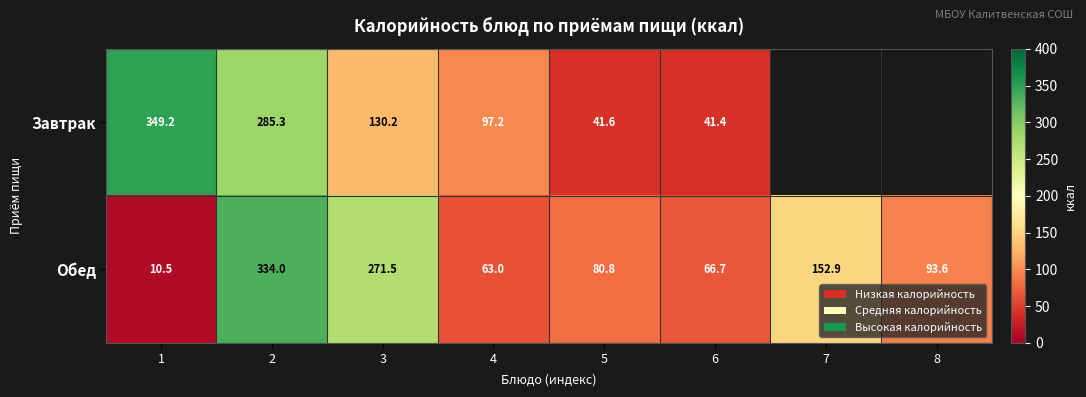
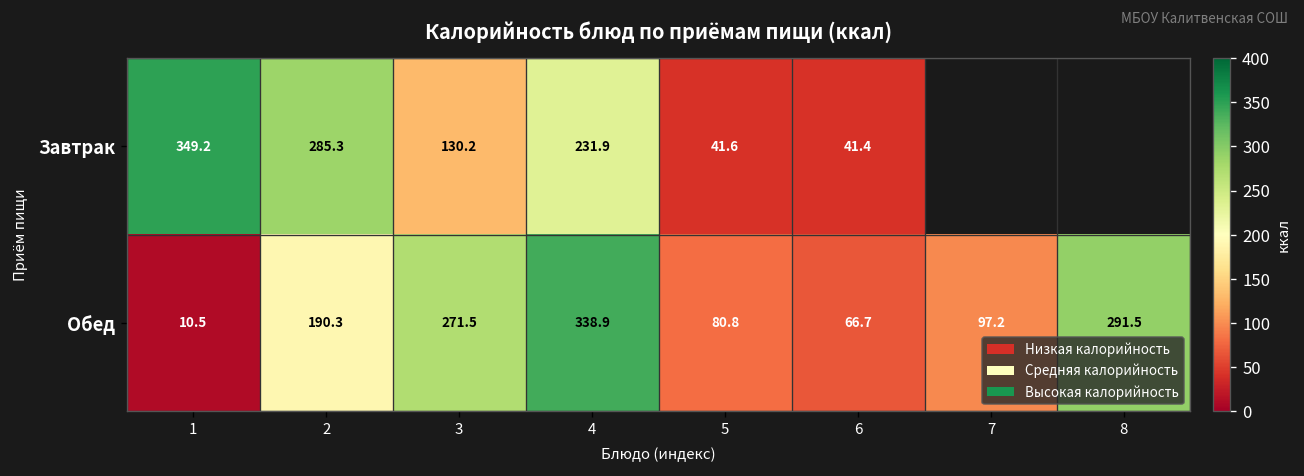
  {
    "Завтрак": {
      "1": 349.2,
      "2": 285.3,
      "3": 130.2,
-     "4": 97.2,
+     "4": 231.9,
      "5": 41.6,
      "6": 41.4
    },
    "Обед": {
      "1": 10.5,
-     "2": 334.0,
+     "2": 190.3,
      "3": 271.5,
-     "4": 63.0,
+     "4": 338.9,
      "5": 80.8,
      "6": 66.7,
-     "7": 152.9,
-     "8": 93.6
+     "7": 97.2,
+     "8": 291.5
    }
  }
